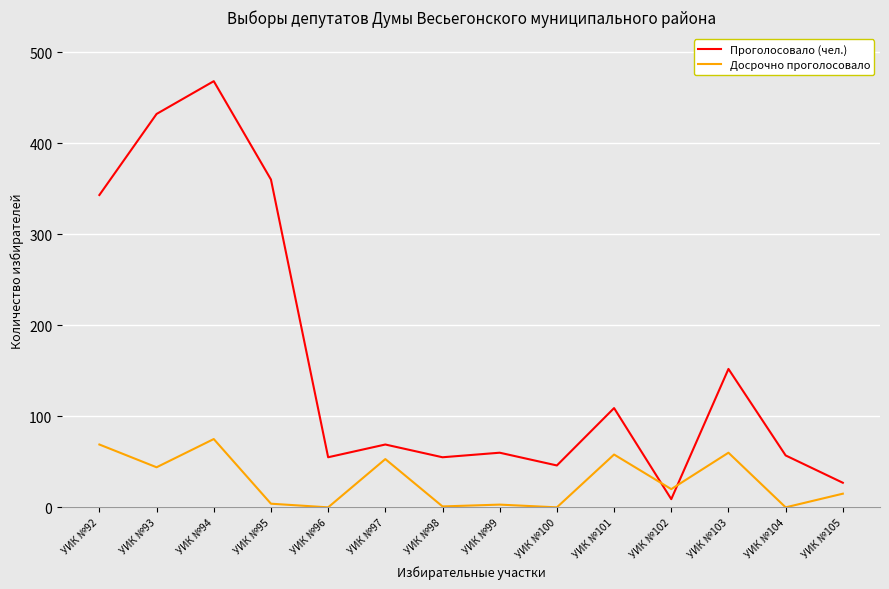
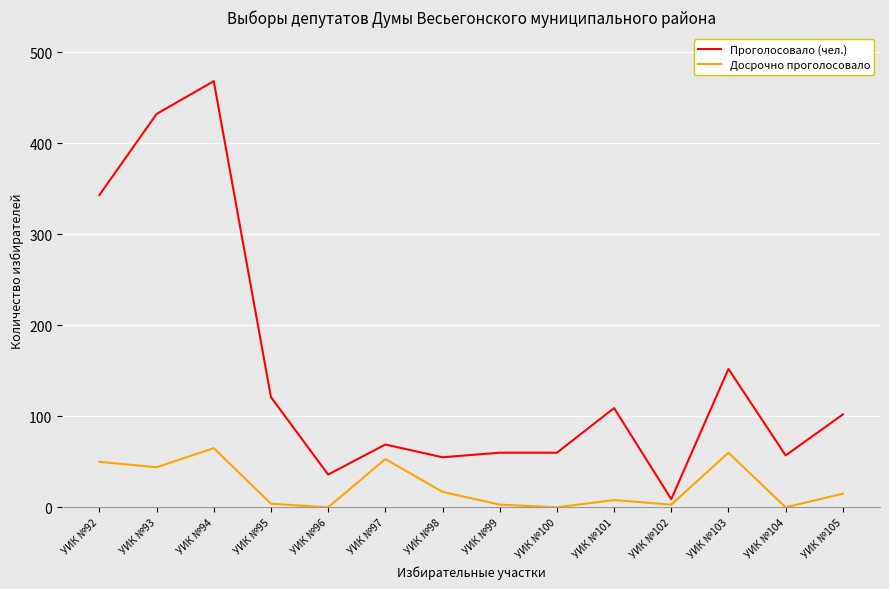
  {
    "Проголосовало (чел.)": {
      "УИК №92": 340,
      "УИК №93": 430,
      "УИК №94": 470,
-     "УИК №95": 360,
-     "УИК №96": 60,
+     "УИК №95": 120,
+     "УИК №96": 40,
      "УИК №97": 70,
      "УИК №98": 60,
      "УИК №99": 60,
-     "УИК №100": 50,
+     "УИК №100": 60,
      "УИК №101": 110,
      "УИК №102": 10,
      "УИК №103": 150,
      "УИК №104": 60,
-     "УИК №105": 30
+     "УИК №105": 100
    },
    "Досрочно проголосовало": {
-     "УИК №92": 70,
+     "УИК №92": 50,
      "УИК №93": 40,
-     "УИК №94": 80,
+     "УИК №94": 70,
      "УИК №95": 0,
      "УИК №96": 0,
      "УИК №97": 50,
-     "УИК №98": 0,
+     "УИК №98": 20,
      "УИК №99": 0,
      "УИК №100": 0,
-     "УИК №101": 60,
-     "УИК №102": 20,
+     "УИК №101": 10,
+     "УИК №102": 0,
      "УИК №103": 60,
      "УИК №104": 0,
      "УИК №105": 20
    }
  }
